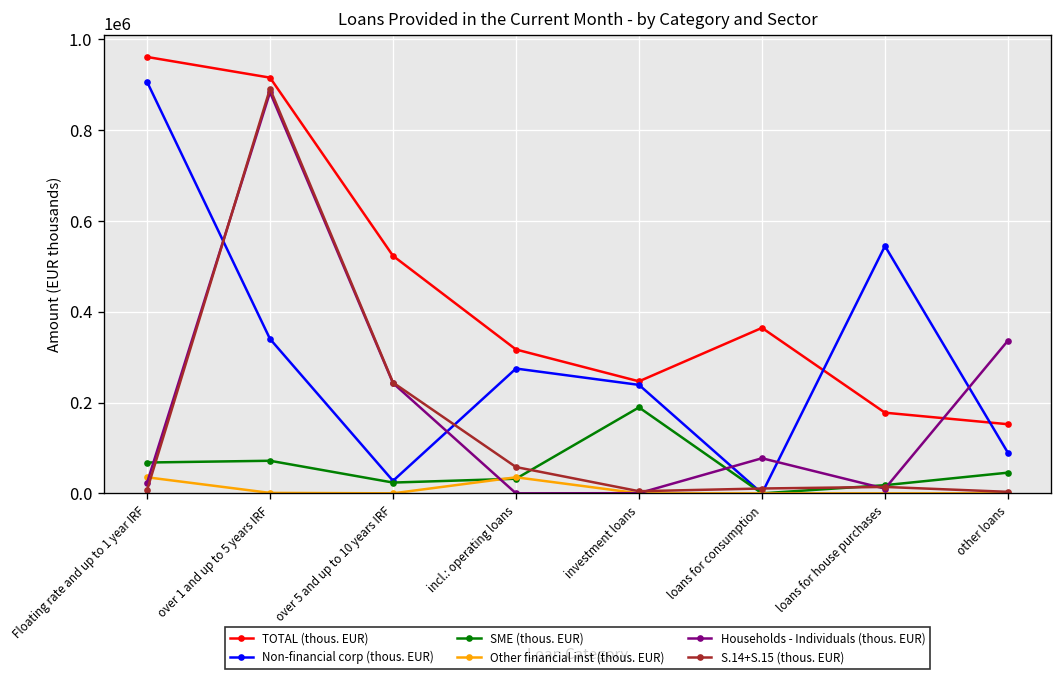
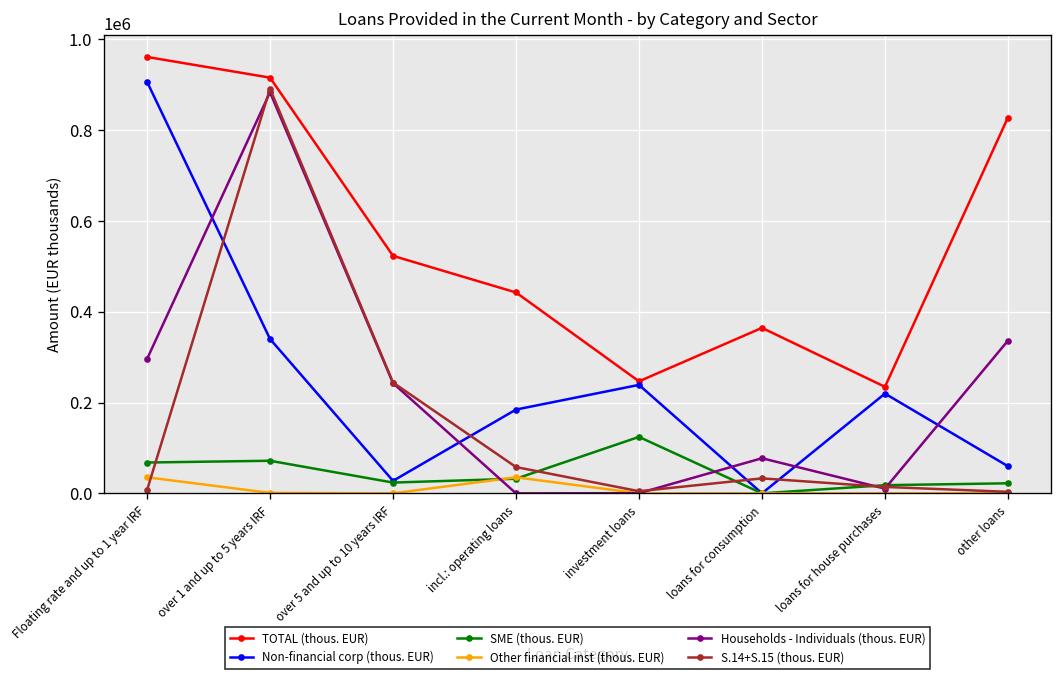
  {
    "TOTAL (thous. EUR)": {
      "Floating rate and up to 1 year IRF": 960000,
      "over 1 and up to 5 years IRF": 920000,
      "over 5 and up to 10 years IRF": 520000,
-     "incl.: operating loans": 320000,
+     "incl.: operating loans": 440000,
      "investment loans": 250000,
      "loans for consumption": 360000,
-     "loans for house purchases": 180000,
-     "other loans": 150000
+     "loans for house purchases": 230000,
+     "other loans": 830000
    },
    "Non-financial corp (thous. EUR)": {
      "Floating rate and up to 1 year IRF": 910000,
      "over 1 and up to 5 years IRF": 340000,
-     "incl.: operating loans": 270000,
+     "incl.: operating loans": 180000,
      "investment loans": 240000,
-     "loans for house purchases": 540000,
-     "other loans": 90000
+     "loans for house purchases": 220000,
+     "other loans": 60000
    },
    "SME (thous. EUR)": {
      "Floating rate and up to 1 year IRF": 70000,
      "over 1 and up to 5 years IRF": 70000,
-     "investment loans": 190000,
-     "other loans": 50000
+     "investment loans": 120000,
+     "other loans": 20000
    },
    "Other financial inst (thous. EUR)": {
      "Floating rate and up to 1 year IRF": 40000,
      "over 1 and up to 5 years IRF": 0,
      "over 5 and up to 10 years IRF": 0,
      "loans for house purchases": 0
    },
    "Households - Individuals (thous. EUR)": {
-     "Floating rate and up to 1 year IRF": 20000,
+     "Floating rate and up to 1 year IRF": 300000,
      "over 1 and up to 5 years IRF": 880000,
      "incl.: operating loans": 0,
      "loans for consumption": 80000,
      "other loans": 340000
    },
    "S.14+S.15 (thous. EUR)": {
      "Floating rate and up to 1 year IRF": 10000,
      "over 1 and up to 5 years IRF": 890000,
      "incl.: operating loans": 60000,
-     "loans for consumption": 10000
+     "loans for consumption": 30000
    }
  }
